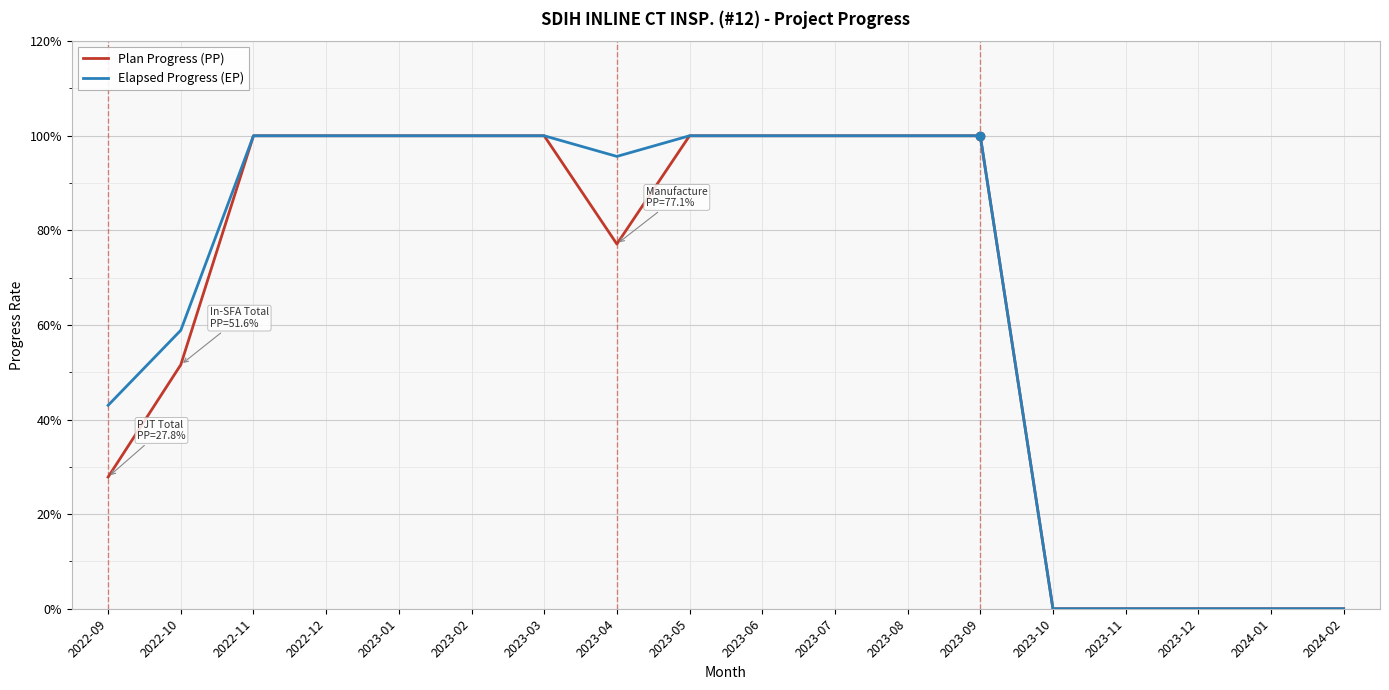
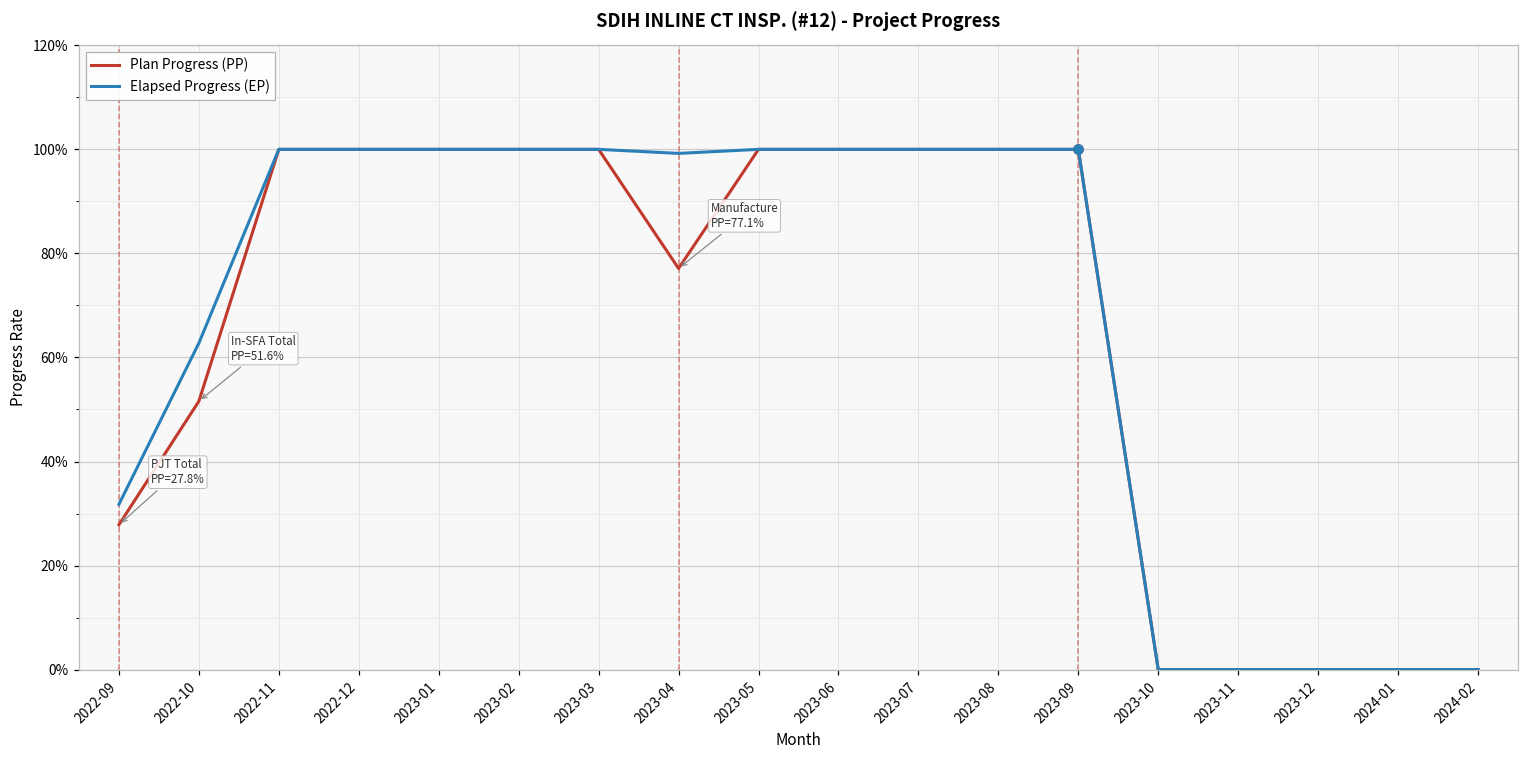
  {
    "Elapsed Progress (EP)": {
-     "2022-09": "43%",
-     "2022-10": "59%",
-     "2023-04": "96%"
+     "2022-09": "32%",
+     "2022-10": "63%",
+     "2023-04": "99%"
    }
  }
